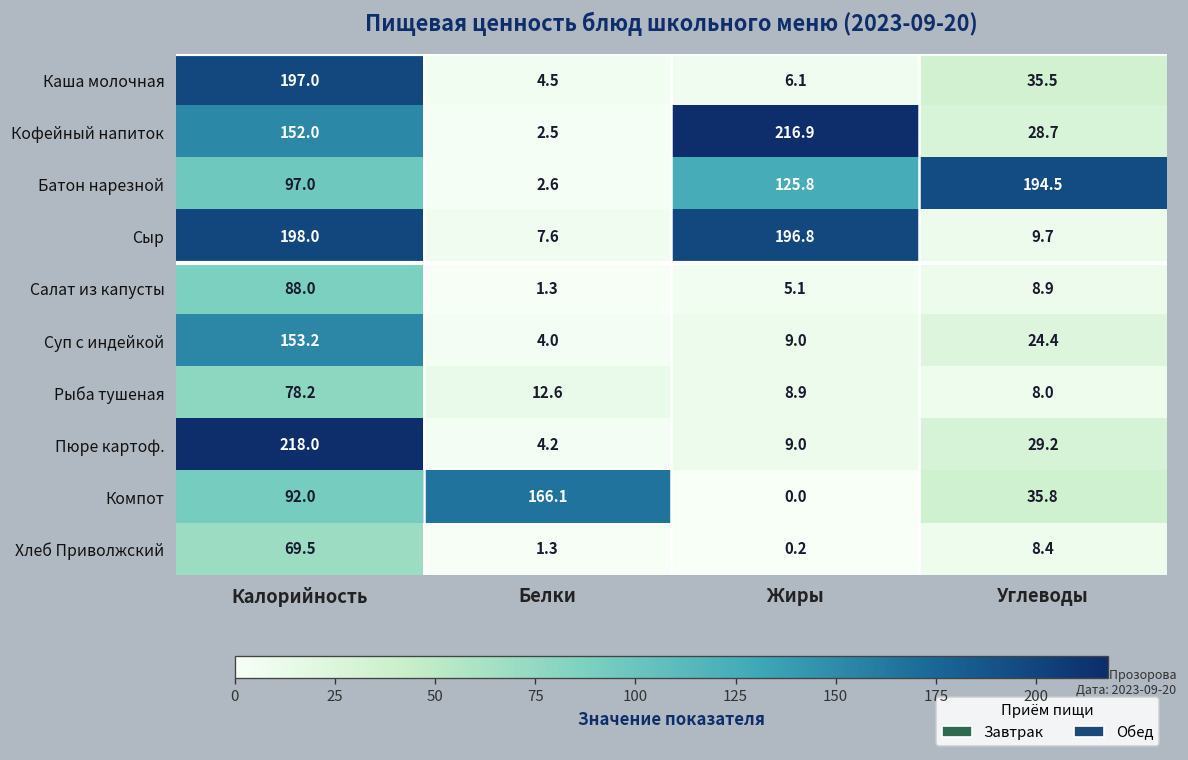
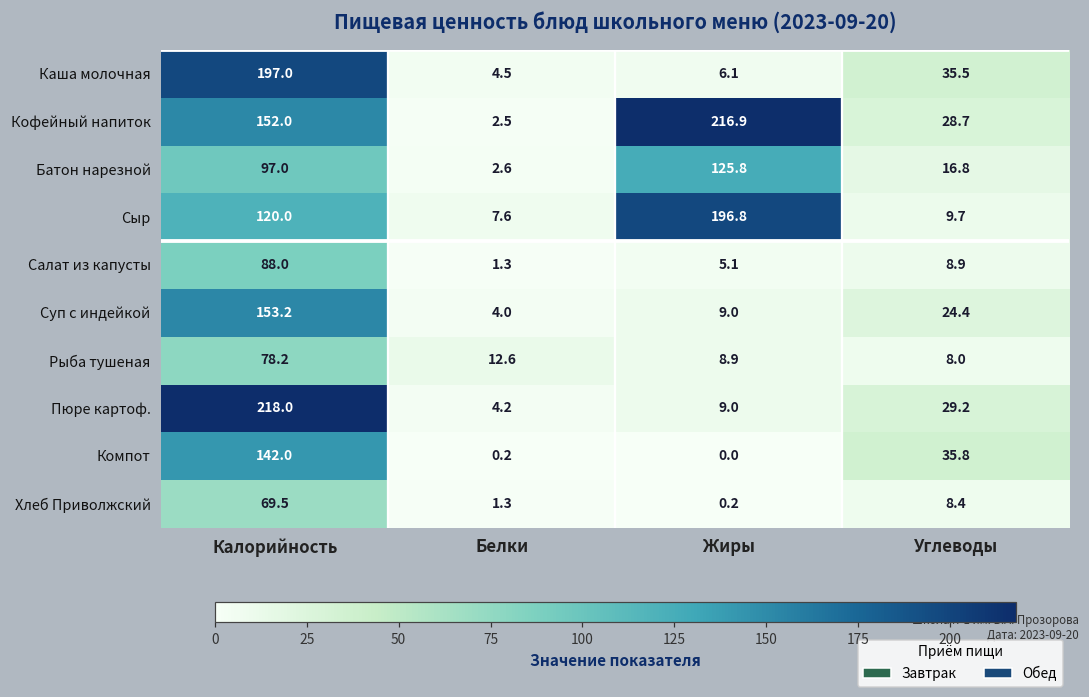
  {
    "Каша молочная": {
      "Калорийность": 197.0,
      "Белки": 4.5,
      "Жиры": 6.1,
      "Углеводы": 35.5
    },
    "Кофейный напиток": {
      "Калорийность": 152.0,
      "Белки": 2.5,
      "Жиры": 216.9,
      "Углеводы": 28.7
    },
    "Батон нарезной": {
      "Калорийность": 97.0,
      "Белки": 2.6,
      "Жиры": 125.8,
-     "Углеводы": 194.5
+     "Углеводы": 16.8
    },
    "Сыр": {
-     "Калорийность": 198.0,
+     "Калорийность": 120.0,
      "Белки": 7.6,
      "Жиры": 196.8,
      "Углеводы": 9.7
    },
    "Салат из капусты": {
      "Калорийность": 88.0,
      "Белки": 1.3,
      "Жиры": 5.1,
      "Углеводы": 8.9
    },
    "Суп с индейкой": {
      "Калорийность": 153.2,
      "Белки": 4.0,
      "Жиры": 9.0,
      "Углеводы": 24.4
    },
    "Рыба тушеная": {
      "Калорийность": 78.2,
      "Белки": 12.6,
      "Жиры": 8.9,
      "Углеводы": 8.0
    },
    "Пюре картоф.": {
      "Калорийность": 218.0,
      "Белки": 4.2,
      "Жиры": 9.0,
      "Углеводы": 29.2
    },
    "Компот": {
-     "Калорийность": 92.0,
-     "Белки": 166.1,
+     "Калорийность": 142.0,
+     "Белки": 0.2,
      "Жиры": 0.0,
      "Углеводы": 35.8
    },
    "Хлеб Приволжский": {
      "Калорийность": 69.5,
      "Белки": 1.3,
      "Жиры": 0.2,
      "Углеводы": 8.4
    }
  }
